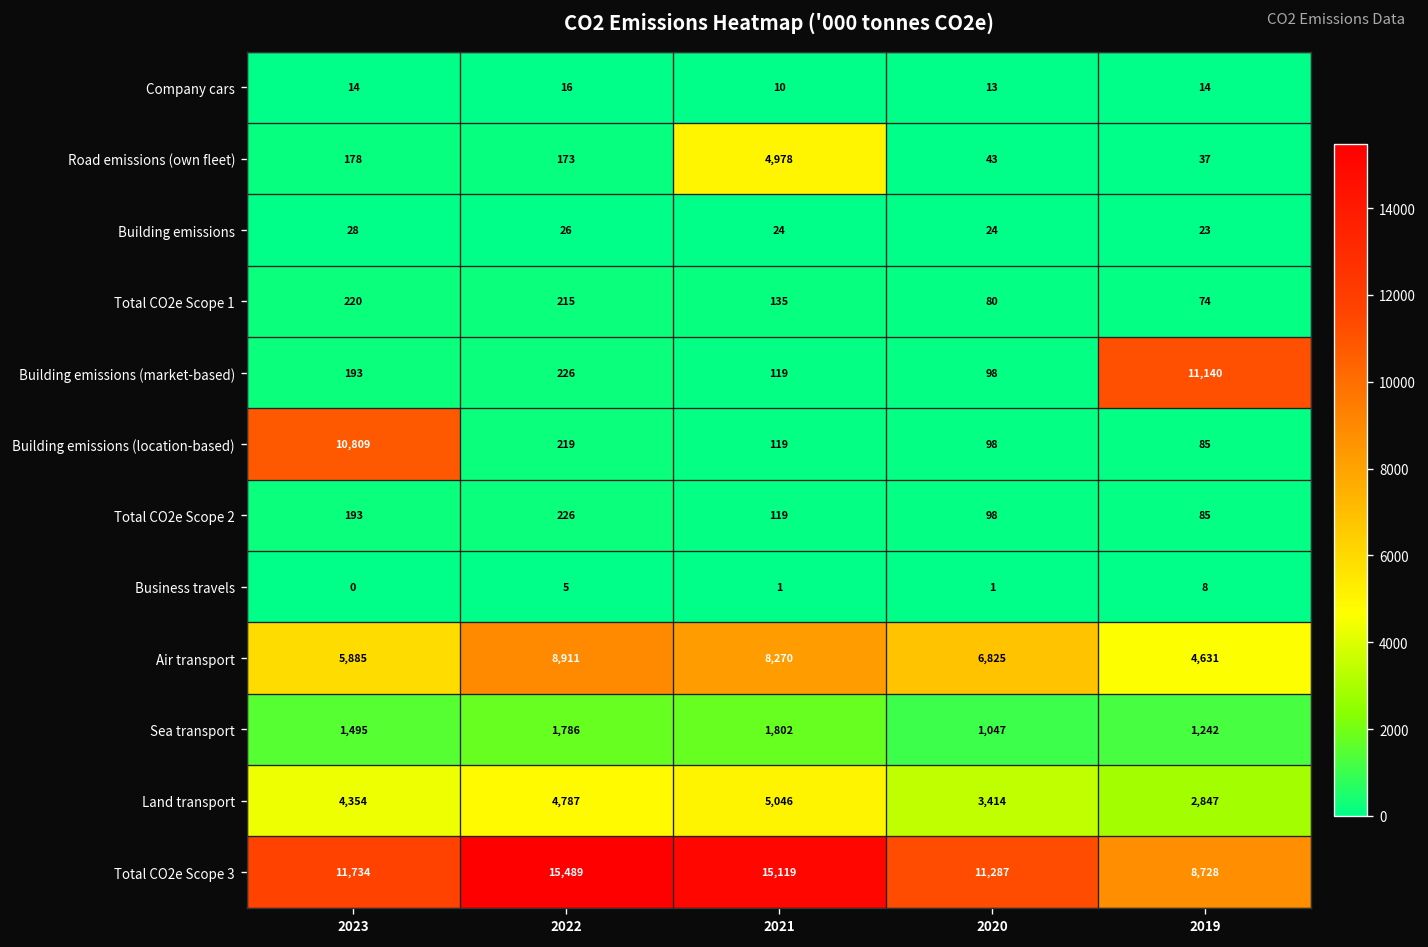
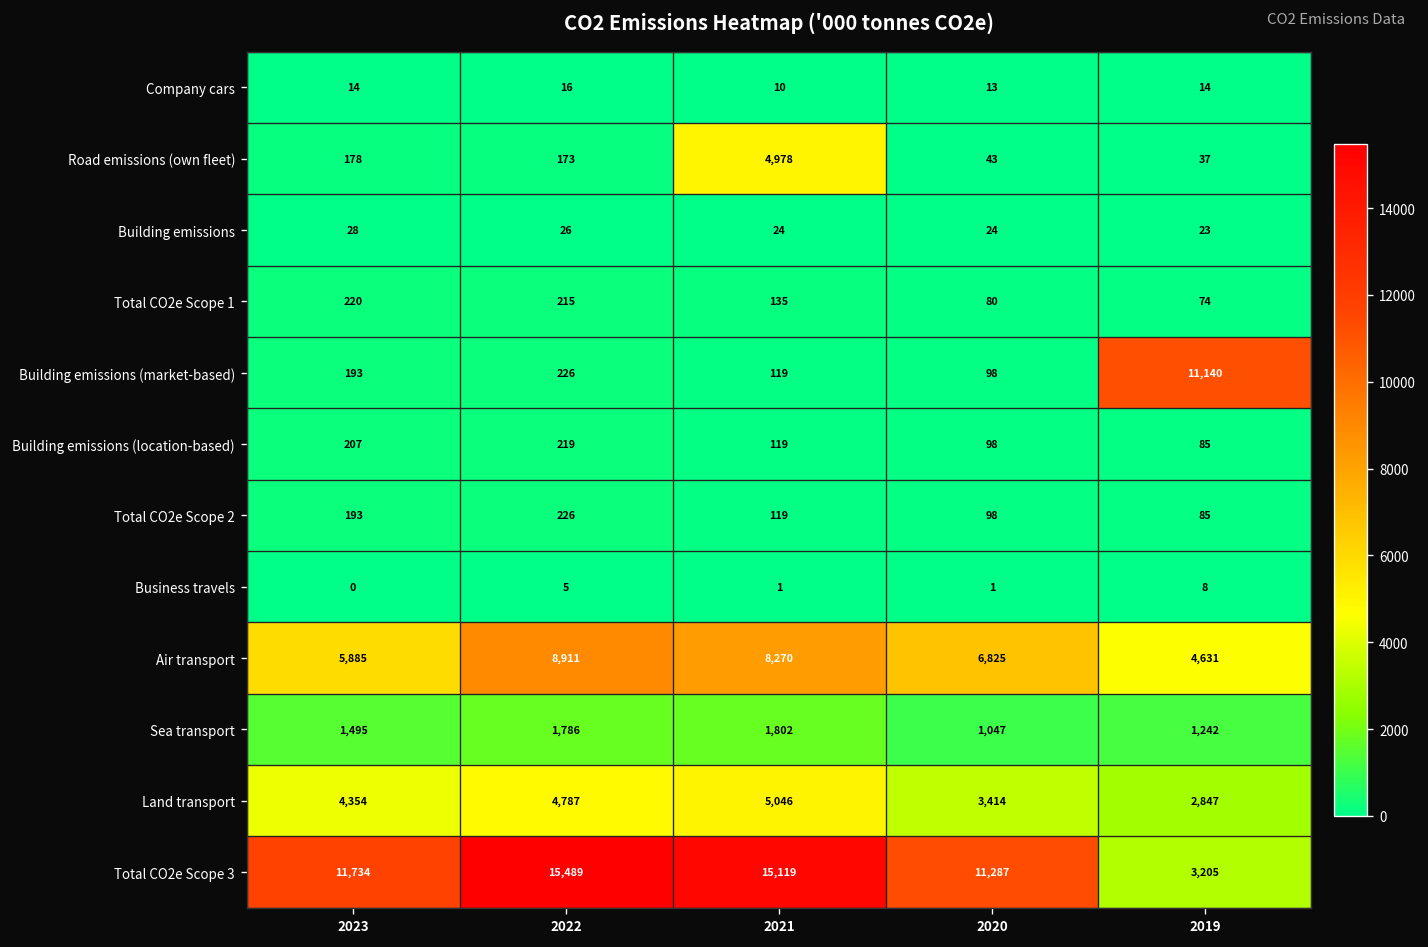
  {
    "Company cars": {
      "2023": "14",
      "2022": "16",
      "2021": "10",
      "2020": "13",
      "2019": "14"
    },
    "Road emissions (own fleet)": {
      "2023": "178",
      "2022": "173",
      "2021": "4,978",
      "2020": "43",
      "2019": "37"
    },
    "Building emissions": {
      "2023": "28",
      "2022": "26",
      "2021": "24",
      "2020": "24",
      "2019": "23"
    },
    "Total CO2e Scope 1": {
      "2023": "220",
      "2022": "215",
      "2021": "135",
      "2020": "80",
      "2019": "74"
    },
    "Building emissions (market-based)": {
      "2023": "193",
      "2022": "226",
      "2021": "119",
      "2020": "98",
      "2019": "11,140"
    },
    "Building emissions (location-based)": {
-     "2023": "10,809",
+     "2023": "207",
      "2022": "219",
      "2021": "119",
      "2020": "98",
      "2019": "85"
    },
    "Total CO2e Scope 2": {
      "2023": "193",
      "2022": "226",
      "2021": "119",
      "2020": "98",
      "2019": "85"
    },
    "Business travels": {
      "2023": "0",
      "2022": "5",
      "2021": "1",
      "2020": "1",
      "2019": "8"
    },
    "Air transport": {
      "2023": "5,885",
      "2022": "8,911",
      "2021": "8,270",
      "2020": "6,825",
      "2019": "4,631"
    },
    "Sea transport": {
      "2023": "1,495",
      "2022": "1,786",
      "2021": "1,802",
      "2020": "1,047",
      "2019": "1,242"
    },
    "Land transport": {
      "2023": "4,354",
      "2022": "4,787",
      "2021": "5,046",
      "2020": "3,414",
      "2019": "2,847"
    },
    "Total CO2e Scope 3": {
      "2023": "11,734",
      "2022": "15,489",
      "2021": "15,119",
      "2020": "11,287",
-     "2019": "8,728"
+     "2019": "3,205"
    }
  }
